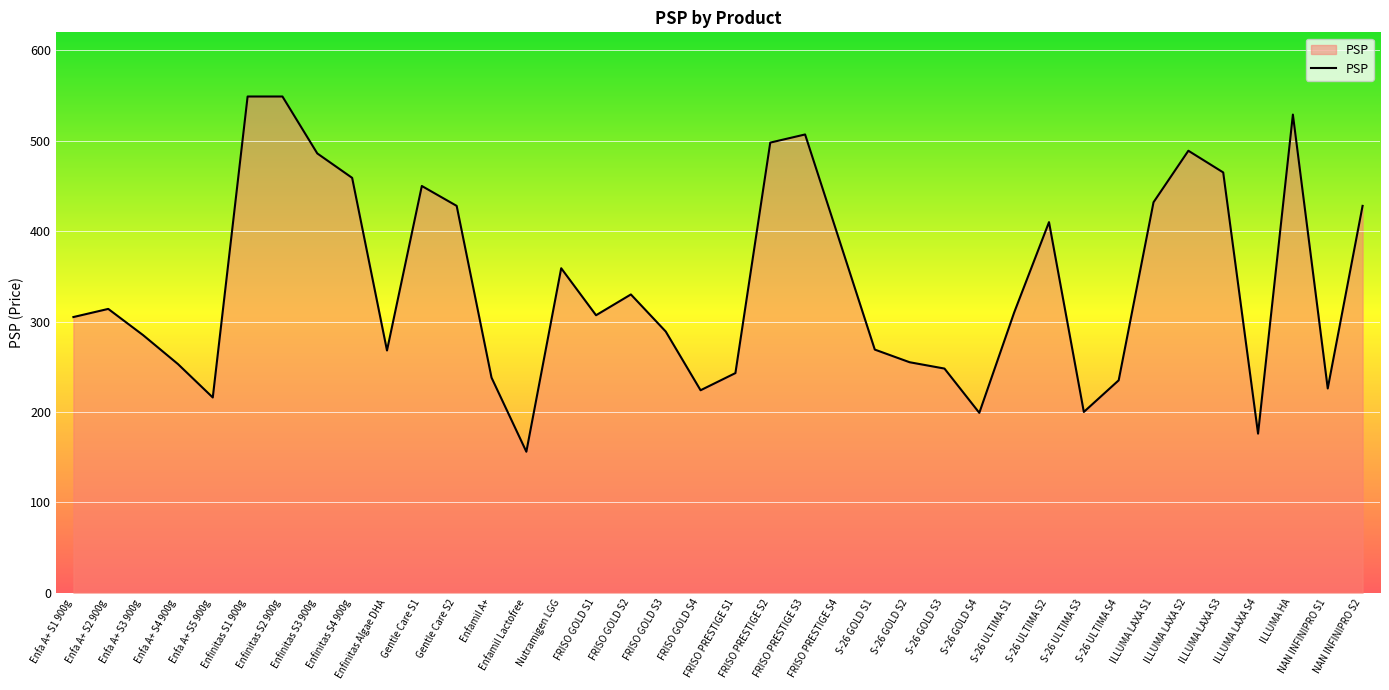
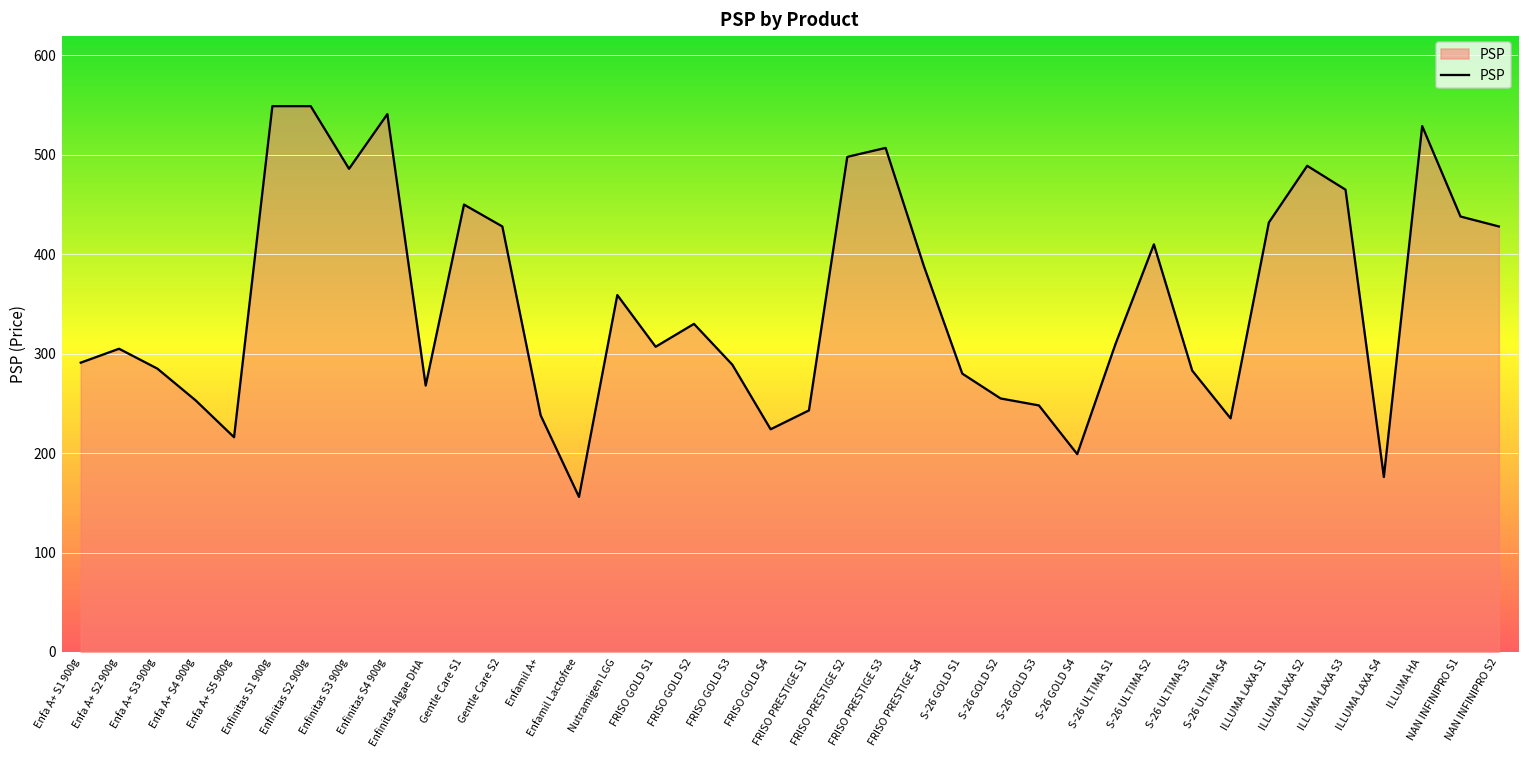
  {
-   "Enfa A+ S1 900g": 310,
-   "Enfa A+ S2 900g": 314,
+   "Enfa A+ S1 900g": 290,
+   "Enfa A+ S2 900g": 305,
    "Enfa A+ S3 900g": 290,
    "Enfa A+ S4 900g": 250,
    "Enfa A+ S5 900g": 220,
    "Enfinitas S1 900g": 550,
    "Enfinitas S2 900g": 550,
    "Enfinitas S3 900g": 490,
-   "Enfinitas S4 900g": 460,
+   "Enfinitas S4 900g": 540,
    "Enfinitas Algae DHA": 270,
    "Gentle Care S1": 450,
    "Gentle Care S2": 430,
    "Enfamil A+": 240,
    "Enfamil Lactofree": 160,
    "Nutramigen LGG": 360,
    "FRISO GOLD S1": 310,
    "FRISO GOLD S2": 330,
    "FRISO GOLD S3": 290,
    "FRISO GOLD S4": 220,
    "FRISO PRESTIGE S1": 240,
    "FRISO PRESTIGE S2": 500,
    "FRISO PRESTIGE S3": 510,
    "FRISO PRESTIGE S4": 390,
-   "S-26 GOLD S1": 270,
+   "S-26 GOLD S1": 280,
    "S-26 GOLD S2": 260,
    "S-26 GOLD S3": 250,
    "S-26 GOLD S4": 200,
    "S-26 ULTIMA S1": 310,
    "S-26 ULTIMA S2": 410,
-   "S-26 ULTIMA S3": 200,
+   "S-26 ULTIMA S3": 280,
    "S-26 ULTIMA S4": 240,
    "ILLUMA LAXA S1": 430,
    "ILLUMA LAXA S2": 490,
    "ILLUMA LAXA S3": 470,
    "ILLUMA LAXA S4": 180,
    "ILLUMA HA": 530,
-   "NAN INFINIPRO S1": 230,
+   "NAN INFINIPRO S1": 440,
    "NAN INFINIPRO S2": 430
  }
